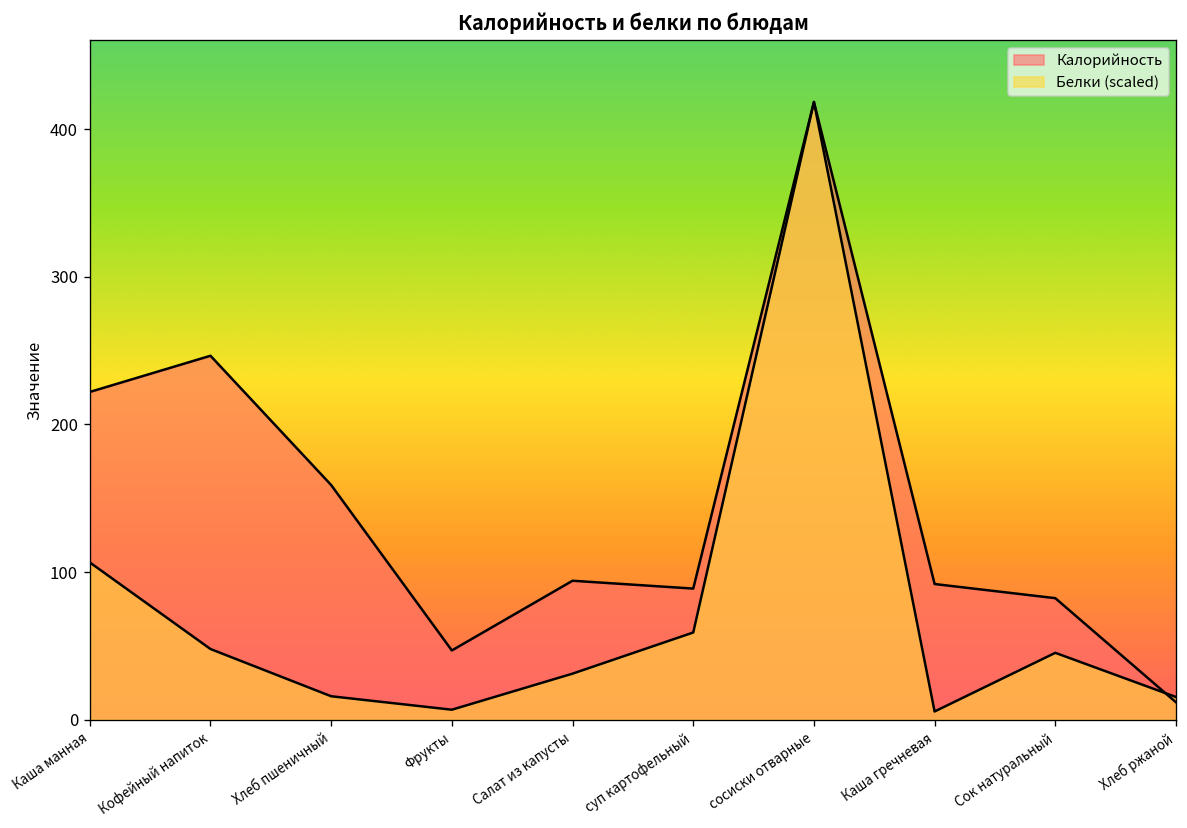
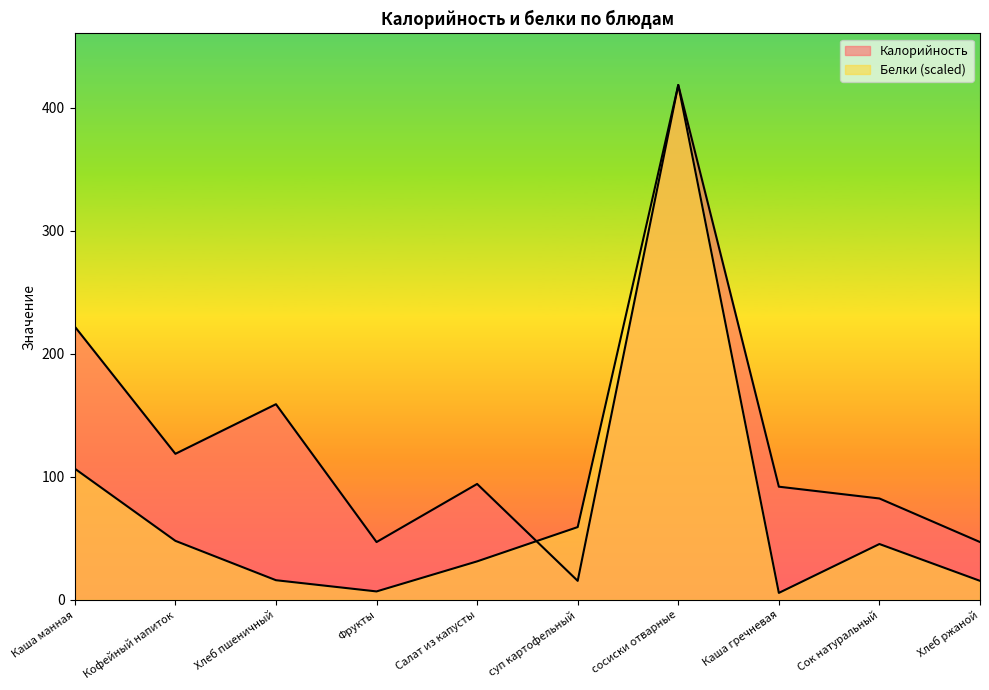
  {
    "Калорийность": {
      "Каша манная": 222,
-     "Кофейный напиток": 247,
+     "Кофейный напиток": 119,
      "Хлеб пшеничный": 159,
      "Фрукты": 47,
      "Салат из капусты": 94,
-     "суп картофельный": 89,
+     "суп картофельный": 15,
      "Каша гречневая": 92,
      "Сок натуральный": 82,
-     "Хлеб ржаной": 12
+     "Хлеб ржаной": 47
    },
    "Белки (scaled)": {
      "Каша манная": 107,
      "Кофейный напиток": 48,
      "Хлеб пшеничный": 16,
      "Фрукты": 7,
      "Салат из капусты": 31,
      "суп картофельный": 59,
      "Каша гречневая": 6,
      "Сок натуральный": 45,
      "Хлеб ржаной": 15
    }
  }
